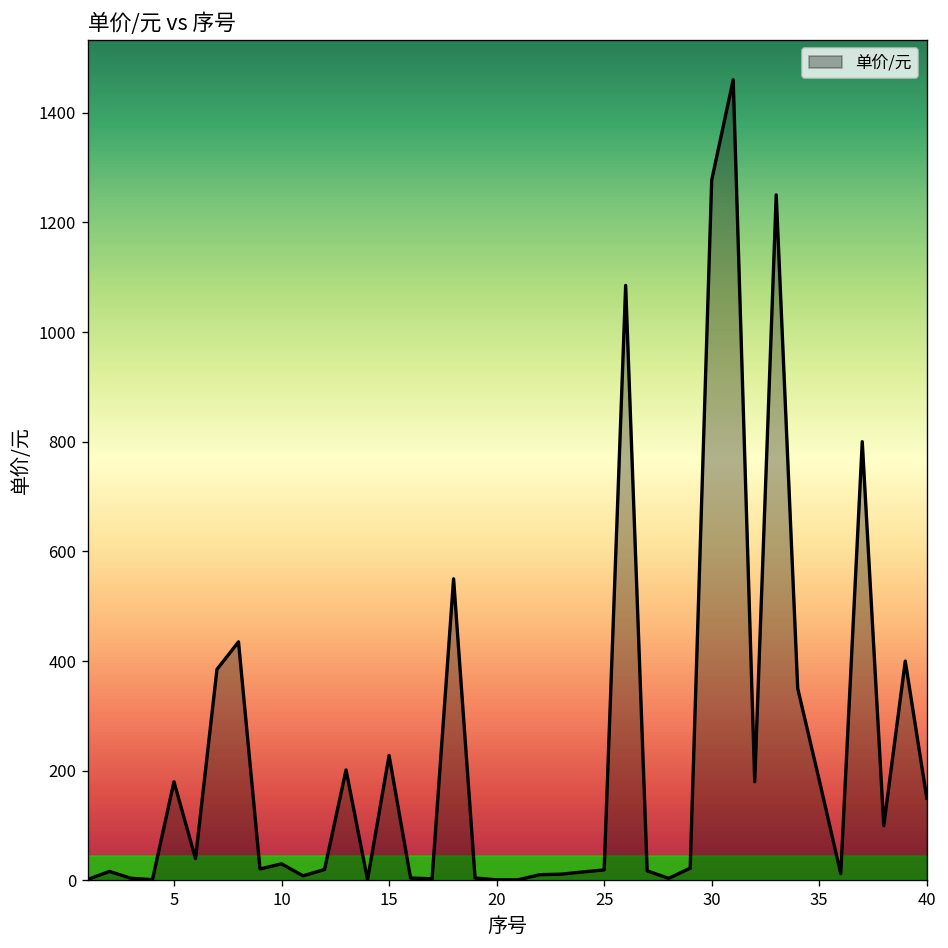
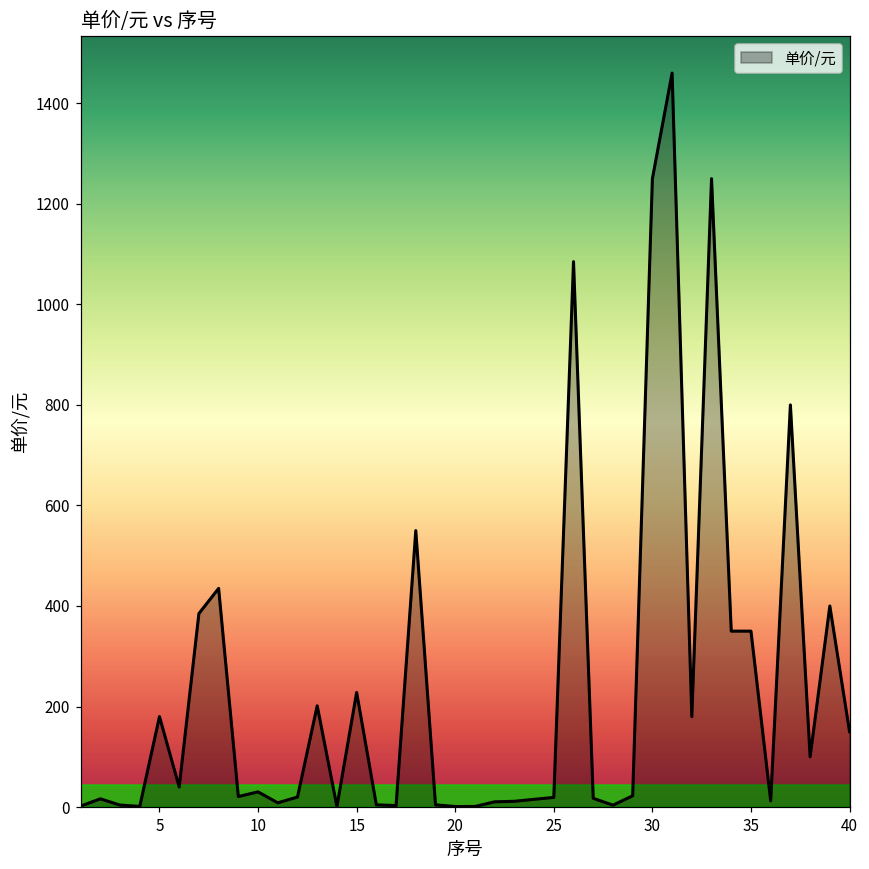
  {
    "5": 180,
    "15": 230,
-   "30": 1280,
-   "35": 180,
+   "30": 1250,
+   "35": 350,
    "40": 150
  }
